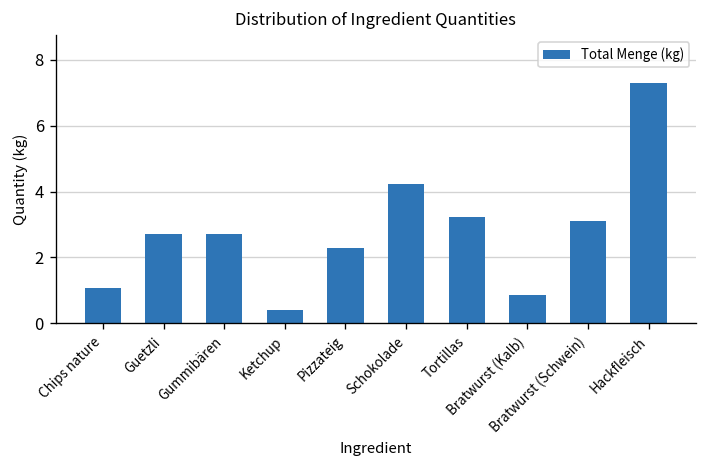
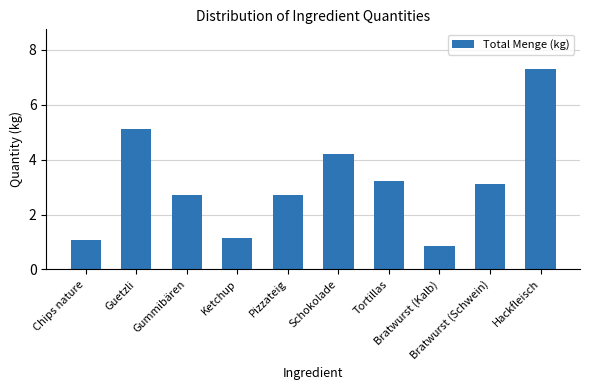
  {
    "Chips nature": 1.1,
-   "Guetzli": 2.7,
+   "Guetzli": 5.1,
    "Gummibären": 2.7,
-   "Ketchup": 0.4,
-   "Pizzateig": 2.3,
+   "Ketchup": 1.1,
+   "Pizzateig": 2.7,
    "Schokolade": 4.2,
    "Tortillas": 3.2,
    "Bratwurst (Kalb)": 0.9,
    "Bratwurst (Schwein)": 3.1,
    "Hackfleisch": 7.3
  }
